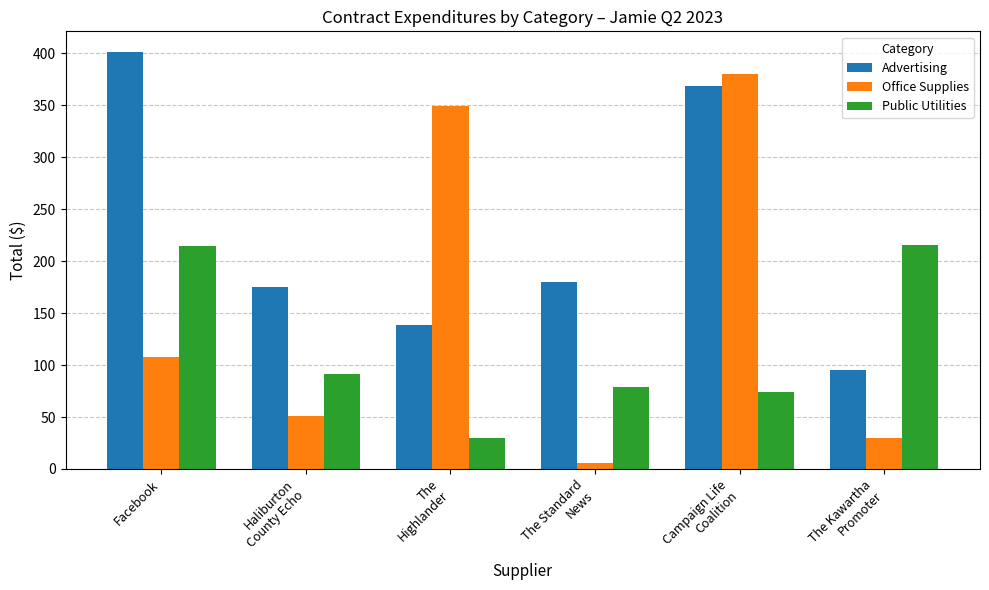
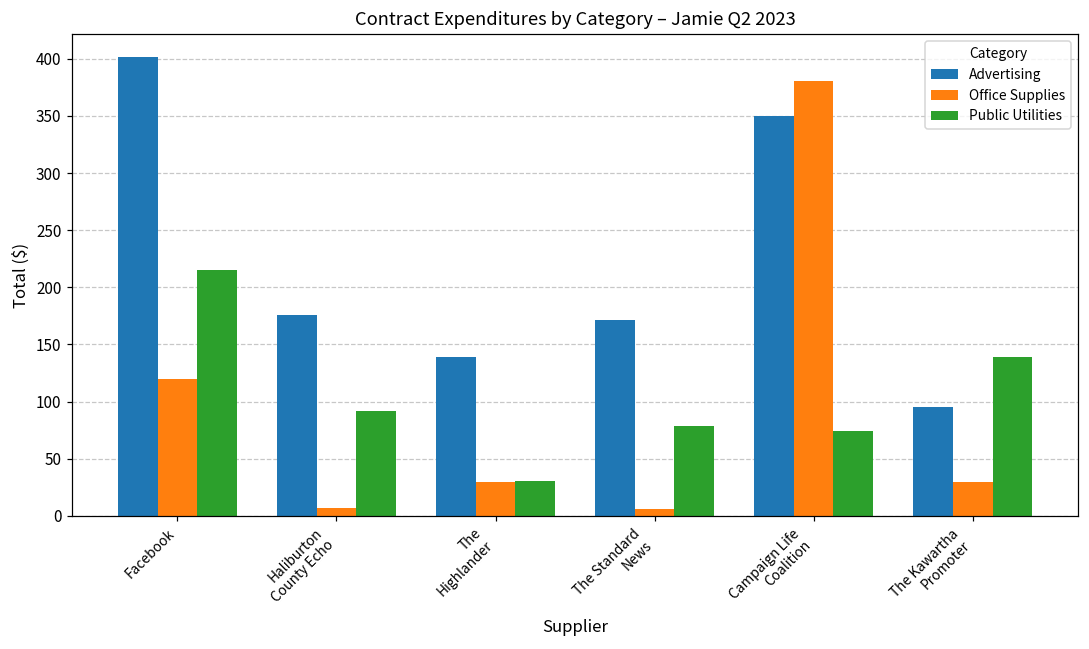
  {
    "Advertising": {
      "Facebook": 401,
      "Haliburton County Echo": 176,
      "The Highlander": 139,
-     "The Standard News": 180,
-     "Campaign Life Coalition": 369,
+     "The Standard News": 171,
+     "Campaign Life Coalition": 350,
      "The Kawartha Promoter": 95
    },
    "Office Supplies": {
-     "Facebook": 108,
-     "Haliburton County Echo": 51,
-     "The Highlander": 350,
+     "Facebook": 120,
+     "Haliburton County Echo": 7,
+     "The Highlander": 30,
      "The Standard News": 6,
      "Campaign Life Coalition": 380,
      "The Kawartha Promoter": 29
    },
    "Public Utilities": {
      "Facebook": 215,
      "Haliburton County Echo": 92,
      "The Highlander": 30,
      "The Standard News": 79,
      "Campaign Life Coalition": 74,
-     "The Kawartha Promoter": 216
+     "The Kawartha Promoter": 139
    }
  }
